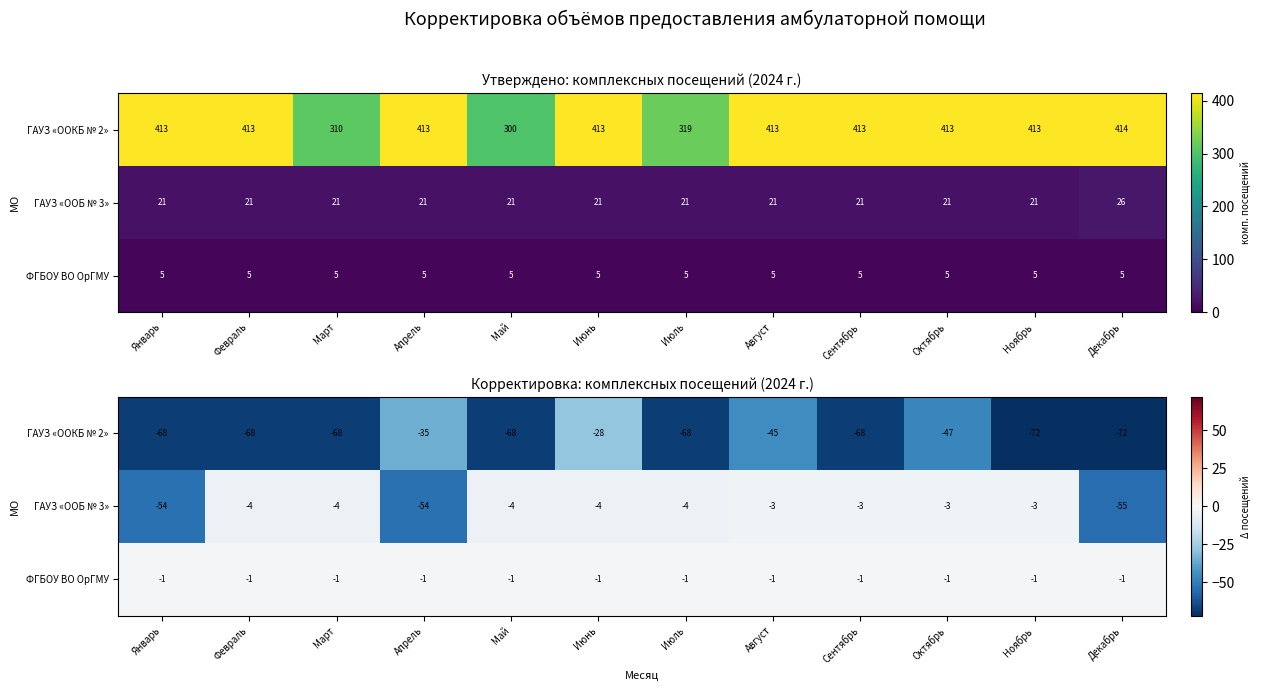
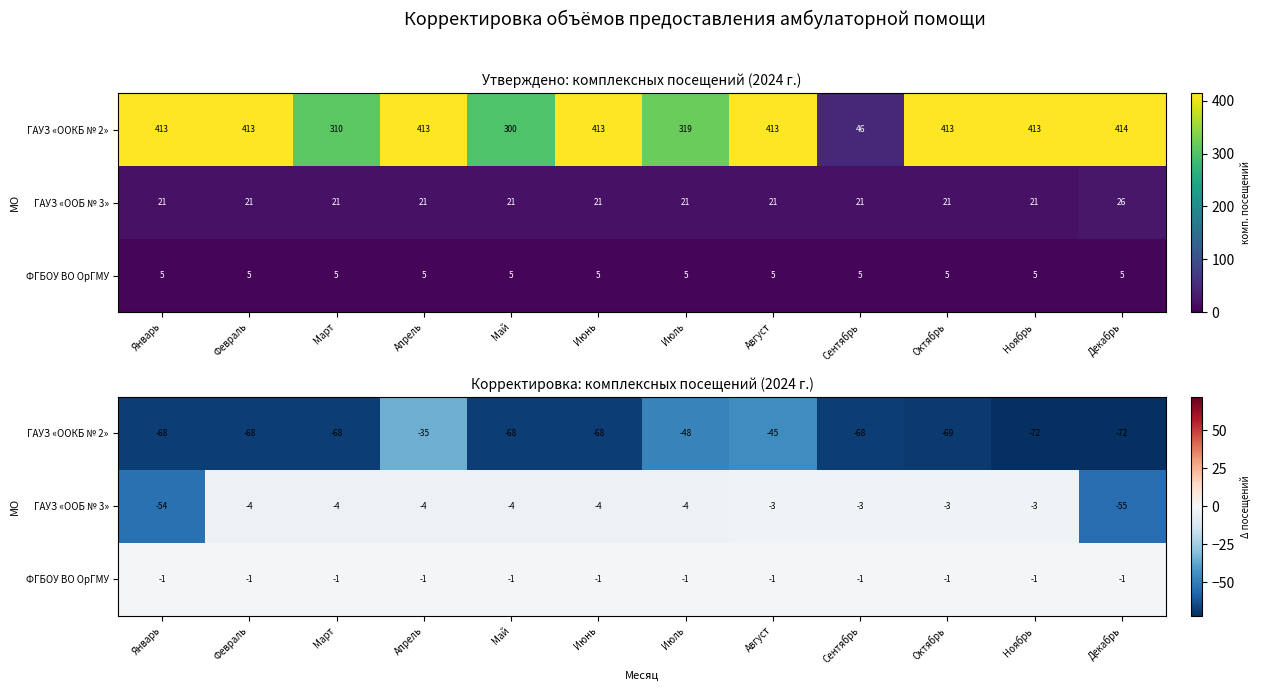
  {
    "Утверждено: комплексных посещений (2024 г.)": {
      "ГАУЗ «OOКБ № 2»": {
        "Январь": 413,
        "Февраль": 413,
        "Март": 310,
        "Апрель": 413,
        "Май": 300,
        "Июнь": 413,
        "Июль": 319,
        "Август": 413,
-       "Сентябрь": 413,
+       "Сентябрь": 46,
        "Октябрь": 413,
        "Ноябрь": 413,
        "Декабрь": 414
      },
      "ГАУЗ «ООБ № 3»": {
        "Январь": 21,
        "Февраль": 21,
        "Март": 21,
        "Апрель": 21,
        "Май": 21,
        "Июнь": 21,
        "Июль": 21,
        "Август": 21,
        "Сентябрь": 21,
        "Октябрь": 21,
        "Ноябрь": 21,
        "Декабрь": 26
      },
      "ФГБОУ ВО ОрГМУ": {
        "Январь": 5,
        "Февраль": 5,
        "Март": 5,
        "Апрель": 5,
        "Май": 5,
        "Июнь": 5,
        "Июль": 5,
        "Август": 5,
        "Сентябрь": 5,
        "Октябрь": 5,
        "Ноябрь": 5,
        "Декабрь": 5
      }
    },
    "Корректировка: комплексных посещений (2024 г.)": {
      "ГАУЗ «OOКБ № 2»": {
        "Январь": -68,
        "Февраль": -68,
        "Март": -68,
        "Апрель": -35,
        "Май": -68,
-       "Июнь": -28,
-       "Июль": -68,
+       "Июнь": -68,
+       "Июль": -48,
        "Август": -45,
        "Сентябрь": -68,
-       "Октябрь": -47,
+       "Октябрь": -69,
        "Ноябрь": -72,
        "Декабрь": -72
      },
      "ГАУЗ «ООБ № 3»": {
        "Январь": -54,
        "Февраль": -4,
        "Март": -4,
-       "Апрель": -54,
+       "Апрель": -4,
        "Май": -4,
        "Июнь": -4,
        "Июль": -4,
        "Август": -3,
        "Сентябрь": -3,
        "Октябрь": -3,
        "Ноябрь": -3,
        "Декабрь": -55
      },
      "ФГБОУ ВО ОрГМУ": {
        "Январь": -1,
        "Февраль": -1,
        "Март": -1,
        "Апрель": -1,
        "Май": -1,
        "Июнь": -1,
        "Июль": -1,
        "Август": -1,
        "Сентябрь": -1,
        "Октябрь": -1,
        "Ноябрь": -1,
        "Декабрь": -1
      }
    }
  }
